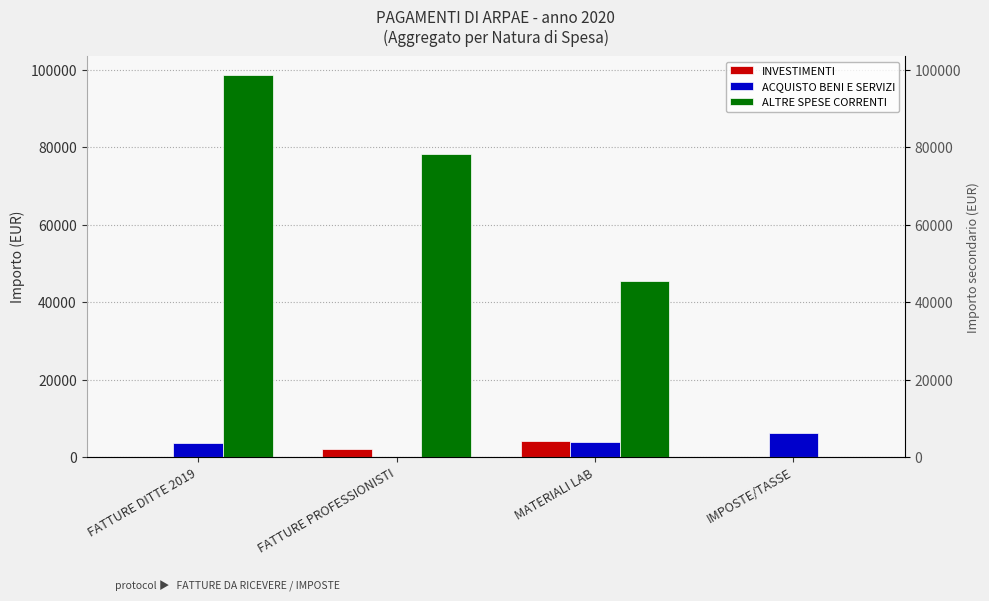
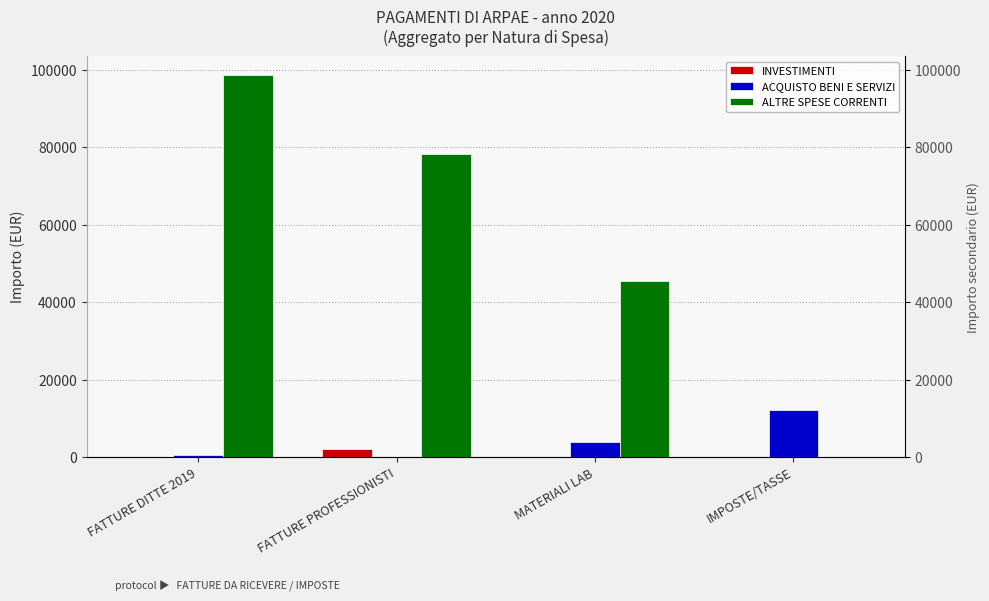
  {
    "INVESTIMENTI": {
      "FATTURE DITTE 2019": 0,
      "FATTURE PROFESSIONISTI": 2000,
-     "MATERIALI LAB": 4000,
+     "MATERIALI LAB": 0,
      "IMPOSTE/TASSE": 0
    },
    "ACQUISTO BENI E SERVIZI": {
-     "FATTURE DITTE 2019": 4000,
+     "FATTURE DITTE 2019": 1000,
      "FATTURE PROFESSIONISTI": 0,
      "MATERIALI LAB": 4000,
-     "IMPOSTE/TASSE": 6000
+     "IMPOSTE/TASSE": 12000
    },
    "ALTRE SPESE CORRENTI": {
      "FATTURE DITTE 2019": 99000,
      "FATTURE PROFESSIONISTI": 78000,
      "MATERIALI LAB": 46000,
      "IMPOSTE/TASSE": 0
    }
  }
